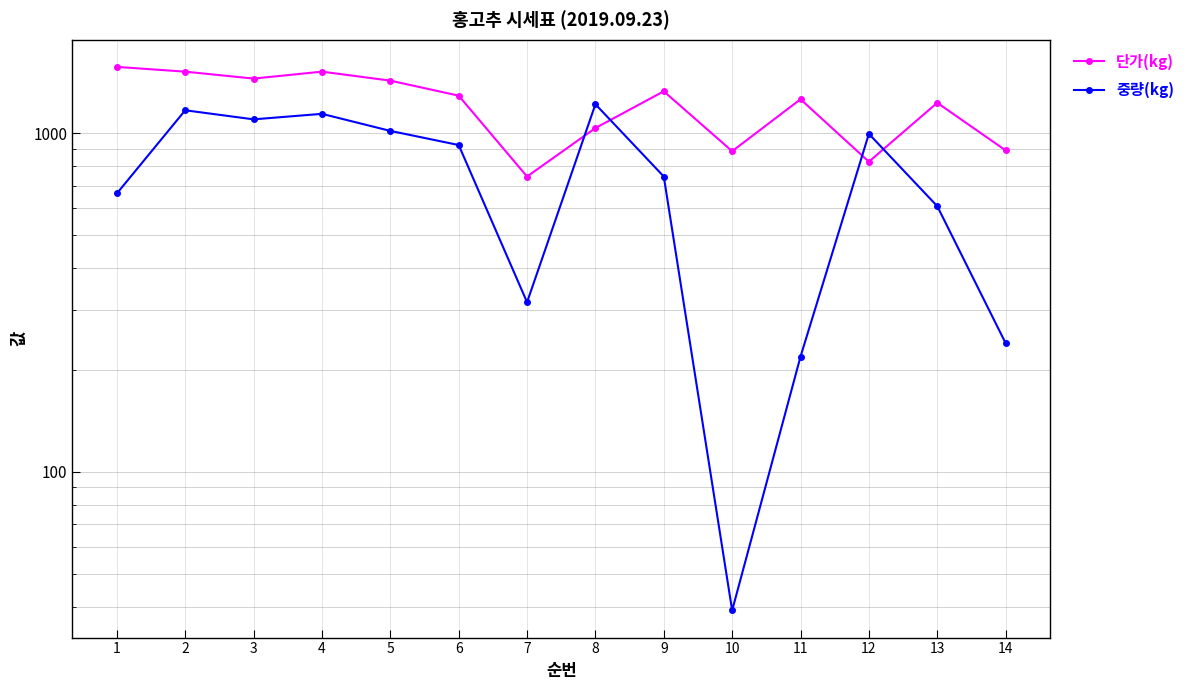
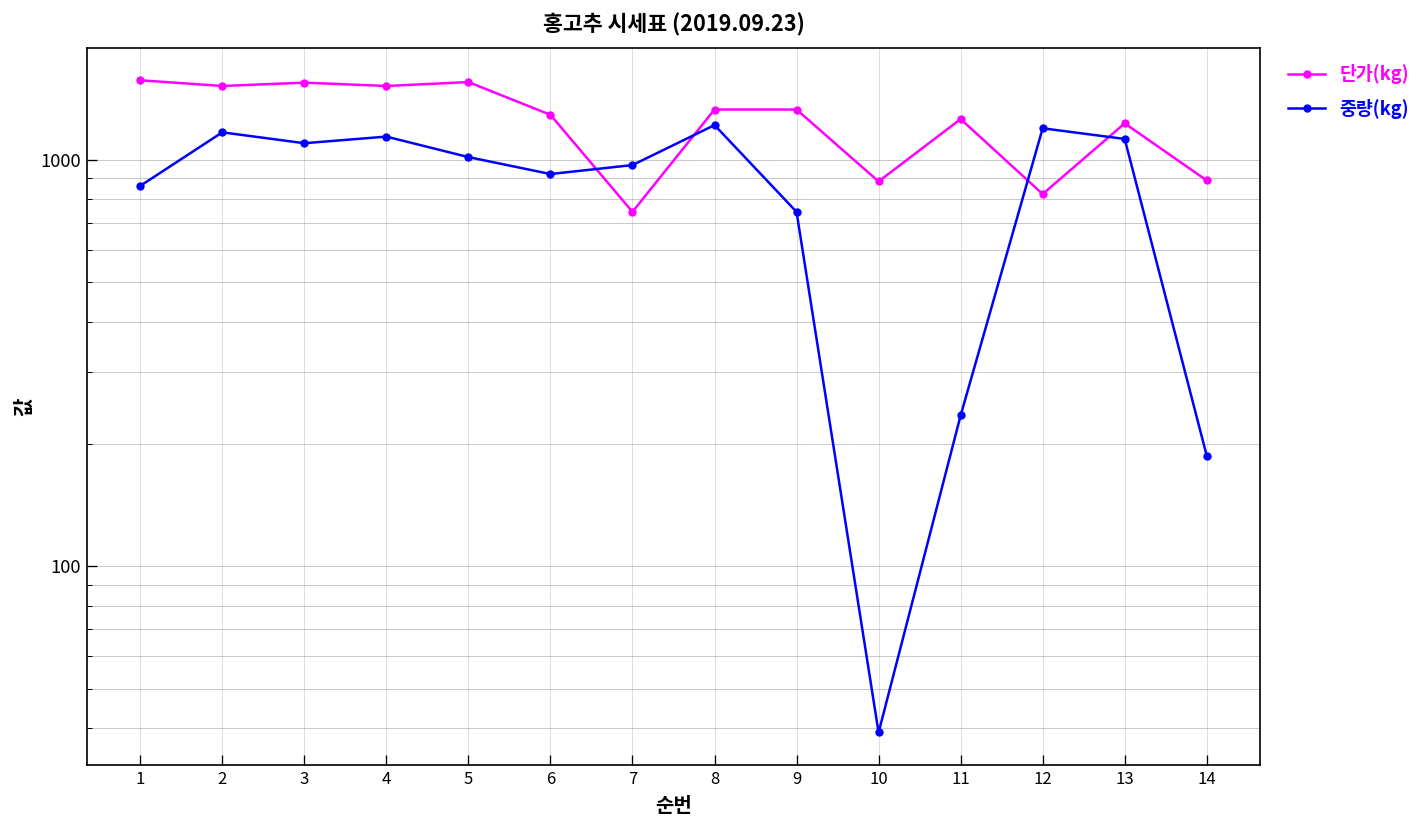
  {
    "단가(kg)": {
      "1": 1600,
      "2": 1500,
-     "3": 1450,
+     "3": 1500,
      "4": 1500,
-     "5": 1430,
+     "5": 1600,
      "6": 1290,
      "7": 750,
-     "8": 1040,
+     "8": 1330,
      "9": 1330,
      "10": 890,
      "11": 1260,
      "12": 820,
      "13": 1230,
      "14": 890
    },
    "중량(kg)": {
-     "1": 660,
+     "1": 860,
      "2": 1170,
      "3": 1100,
      "4": 1140,
      "5": 1020,
      "6": 920,
-     "7": 320,
+     "7": 970,
      "8": 1220,
      "9": 750,
      "10": 39,
-     "11": 220,
-     "12": 1000,
-     "13": 610,
-     "14": 240
+     "11": 240,
+     "12": 1200,
+     "13": 1130,
+     "14": 190
    }
  }
